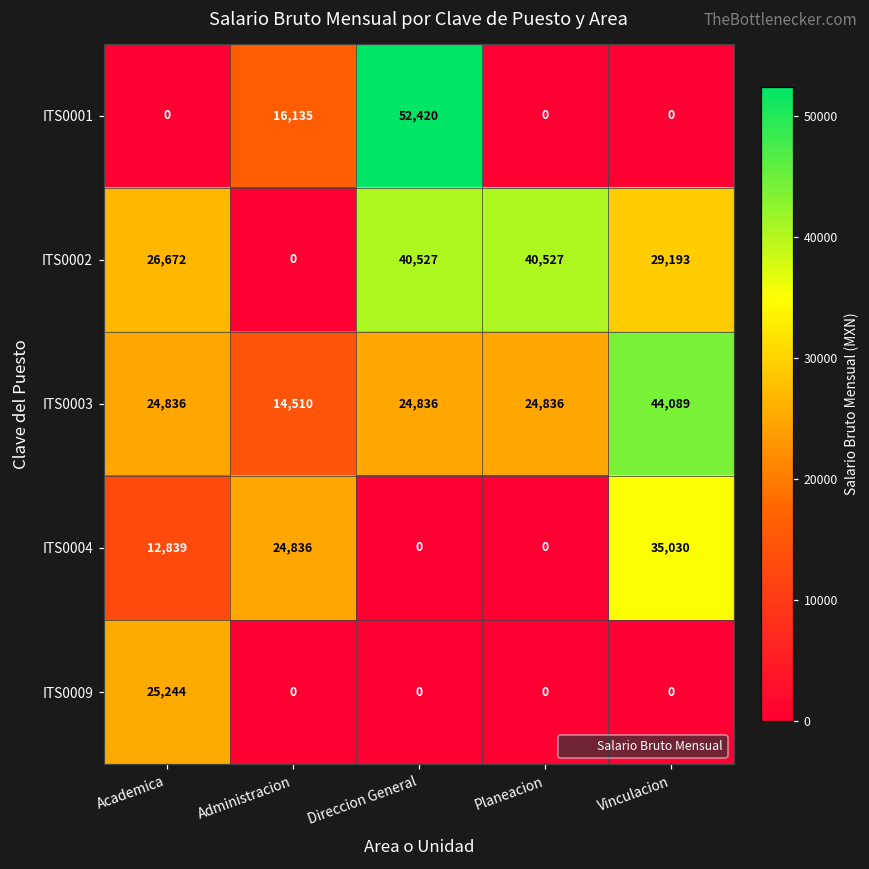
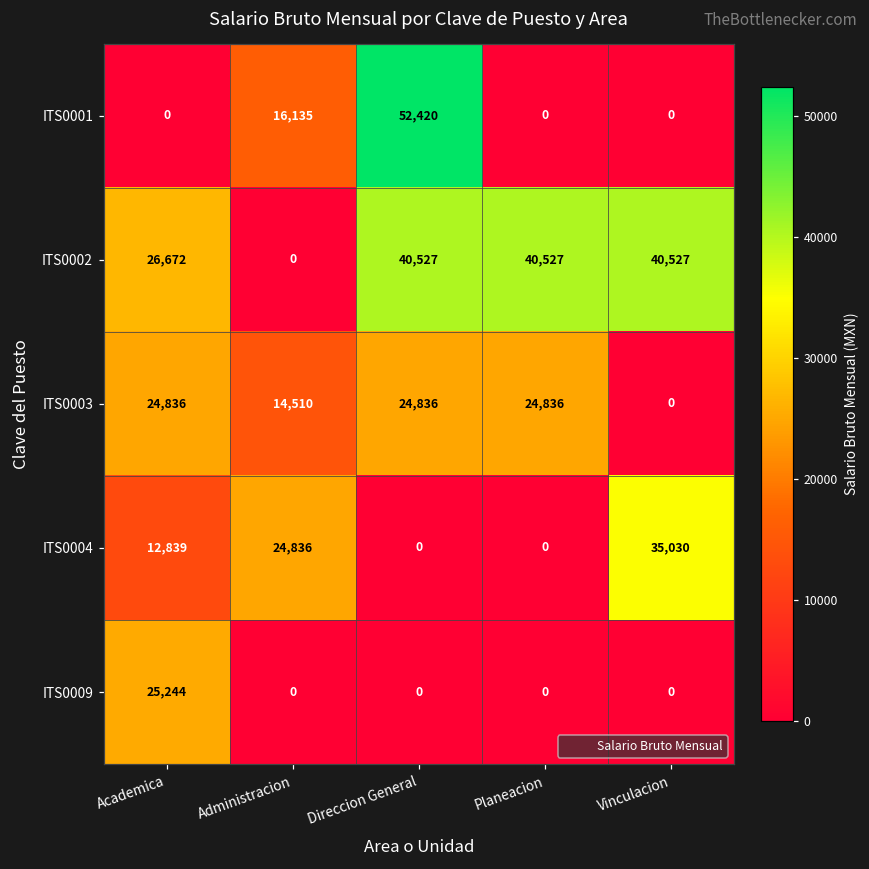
  {
    "ITS0001": {
      "Academica": "0",
      "Administracion": "16,135",
      "Direccion General": "52,420",
      "Planeacion": "0",
      "Vinculacion": "0"
    },
    "ITS0002": {
      "Academica": "26,672",
      "Administracion": "0",
      "Direccion General": "40,527",
      "Planeacion": "40,527",
-     "Vinculacion": "29,193"
+     "Vinculacion": "40,527"
    },
    "ITS0003": {
      "Academica": "24,836",
      "Administracion": "14,510",
      "Direccion General": "24,836",
      "Planeacion": "24,836",
-     "Vinculacion": "44,089"
+     "Vinculacion": "0"
    },
    "ITS0004": {
      "Academica": "12,839",
      "Administracion": "24,836",
      "Direccion General": "0",
      "Planeacion": "0",
      "Vinculacion": "35,030"
    },
    "ITS0009": {
      "Academica": "25,244",
      "Administracion": "0",
      "Direccion General": "0",
      "Planeacion": "0",
      "Vinculacion": "0"
    }
  }
